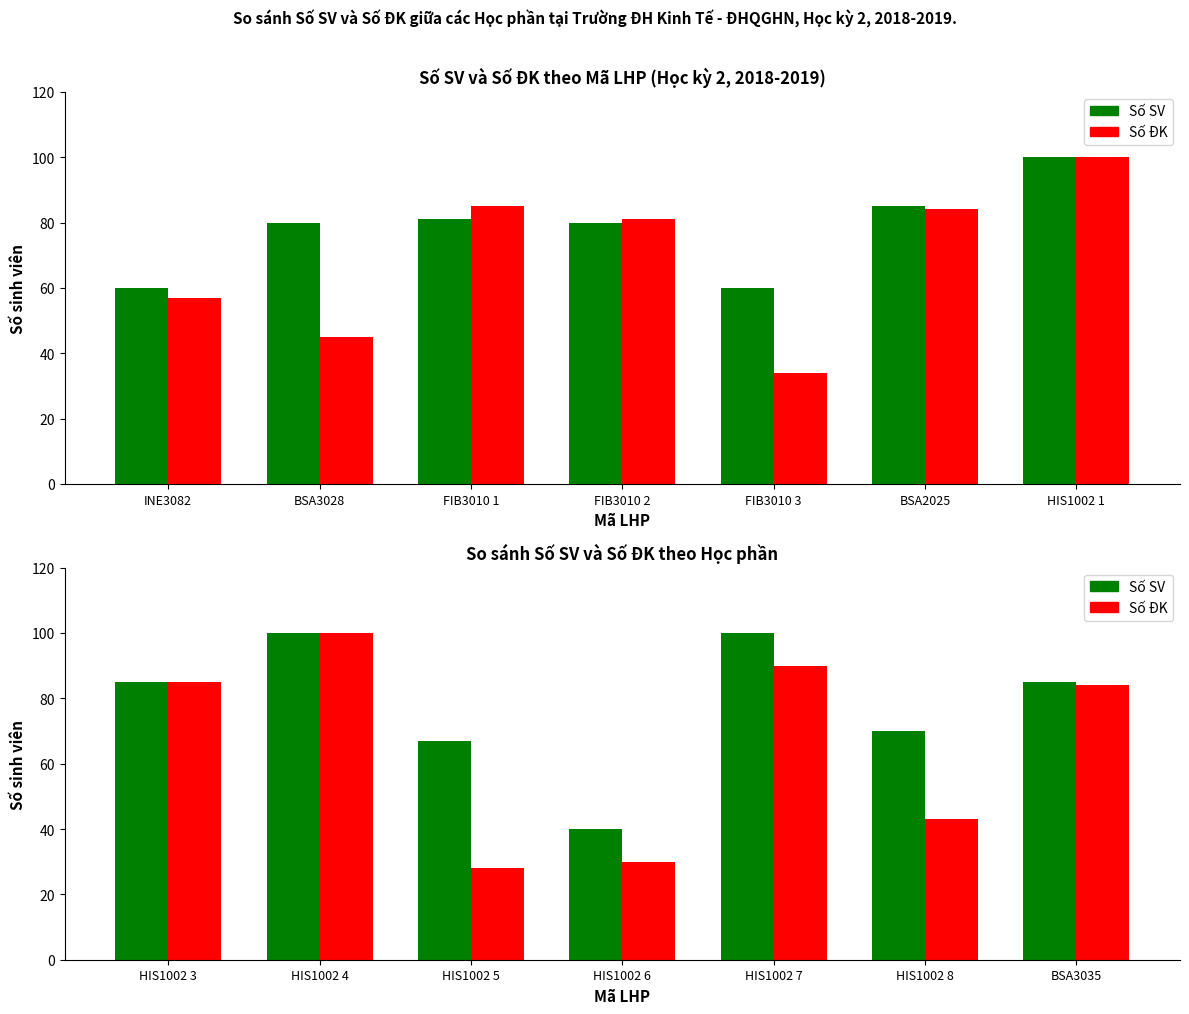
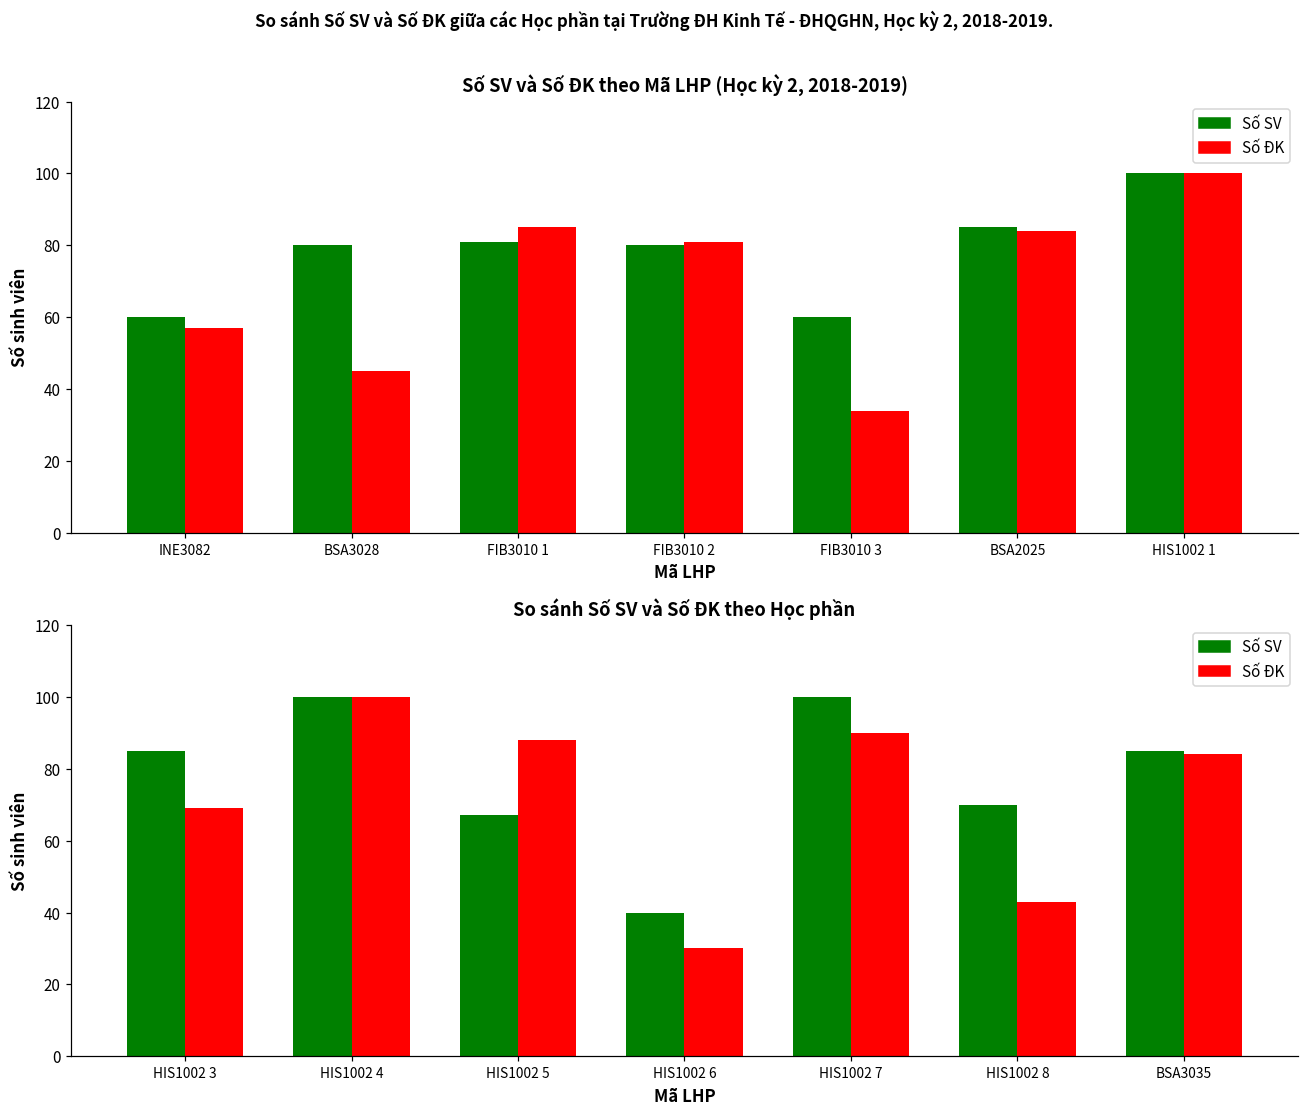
  {
    "Số SV và Số ĐK theo Mã LHP (Học kỳ 2, 2018-2019)": {
      "Số SV": {
        "INE3082": 60,
        "BSA3028": 80,
        "FIB3010 1": 81,
        "FIB3010 2": 80,
        "FIB3010 3": 60,
        "BSA2025": 85,
        "HIS1002 1": 100
      },
      "Số ĐK": {
        "INE3082": 57,
        "BSA3028": 45,
        "FIB3010 1": 85,
        "FIB3010 2": 81,
        "FIB3010 3": 34,
        "BSA2025": 84,
        "HIS1002 1": 100
      }
    },
    "So sánh Số SV và Số ĐK theo Học phần": {
      "Số SV": {
        "HIS1002 3": 85,
        "HIS1002 4": 100,
        "HIS1002 5": 67,
        "HIS1002 6": 40,
        "HIS1002 7": 100,
        "HIS1002 8": 70,
        "BSA3035": 85
      },
      "Số ĐK": {
-       "HIS1002 3": 85,
+       "HIS1002 3": 69,
        "HIS1002 4": 100,
-       "HIS1002 5": 28,
+       "HIS1002 5": 88,
        "HIS1002 6": 30,
        "HIS1002 7": 90,
        "HIS1002 8": 43,
        "BSA3035": 84
      }
    }
  }
